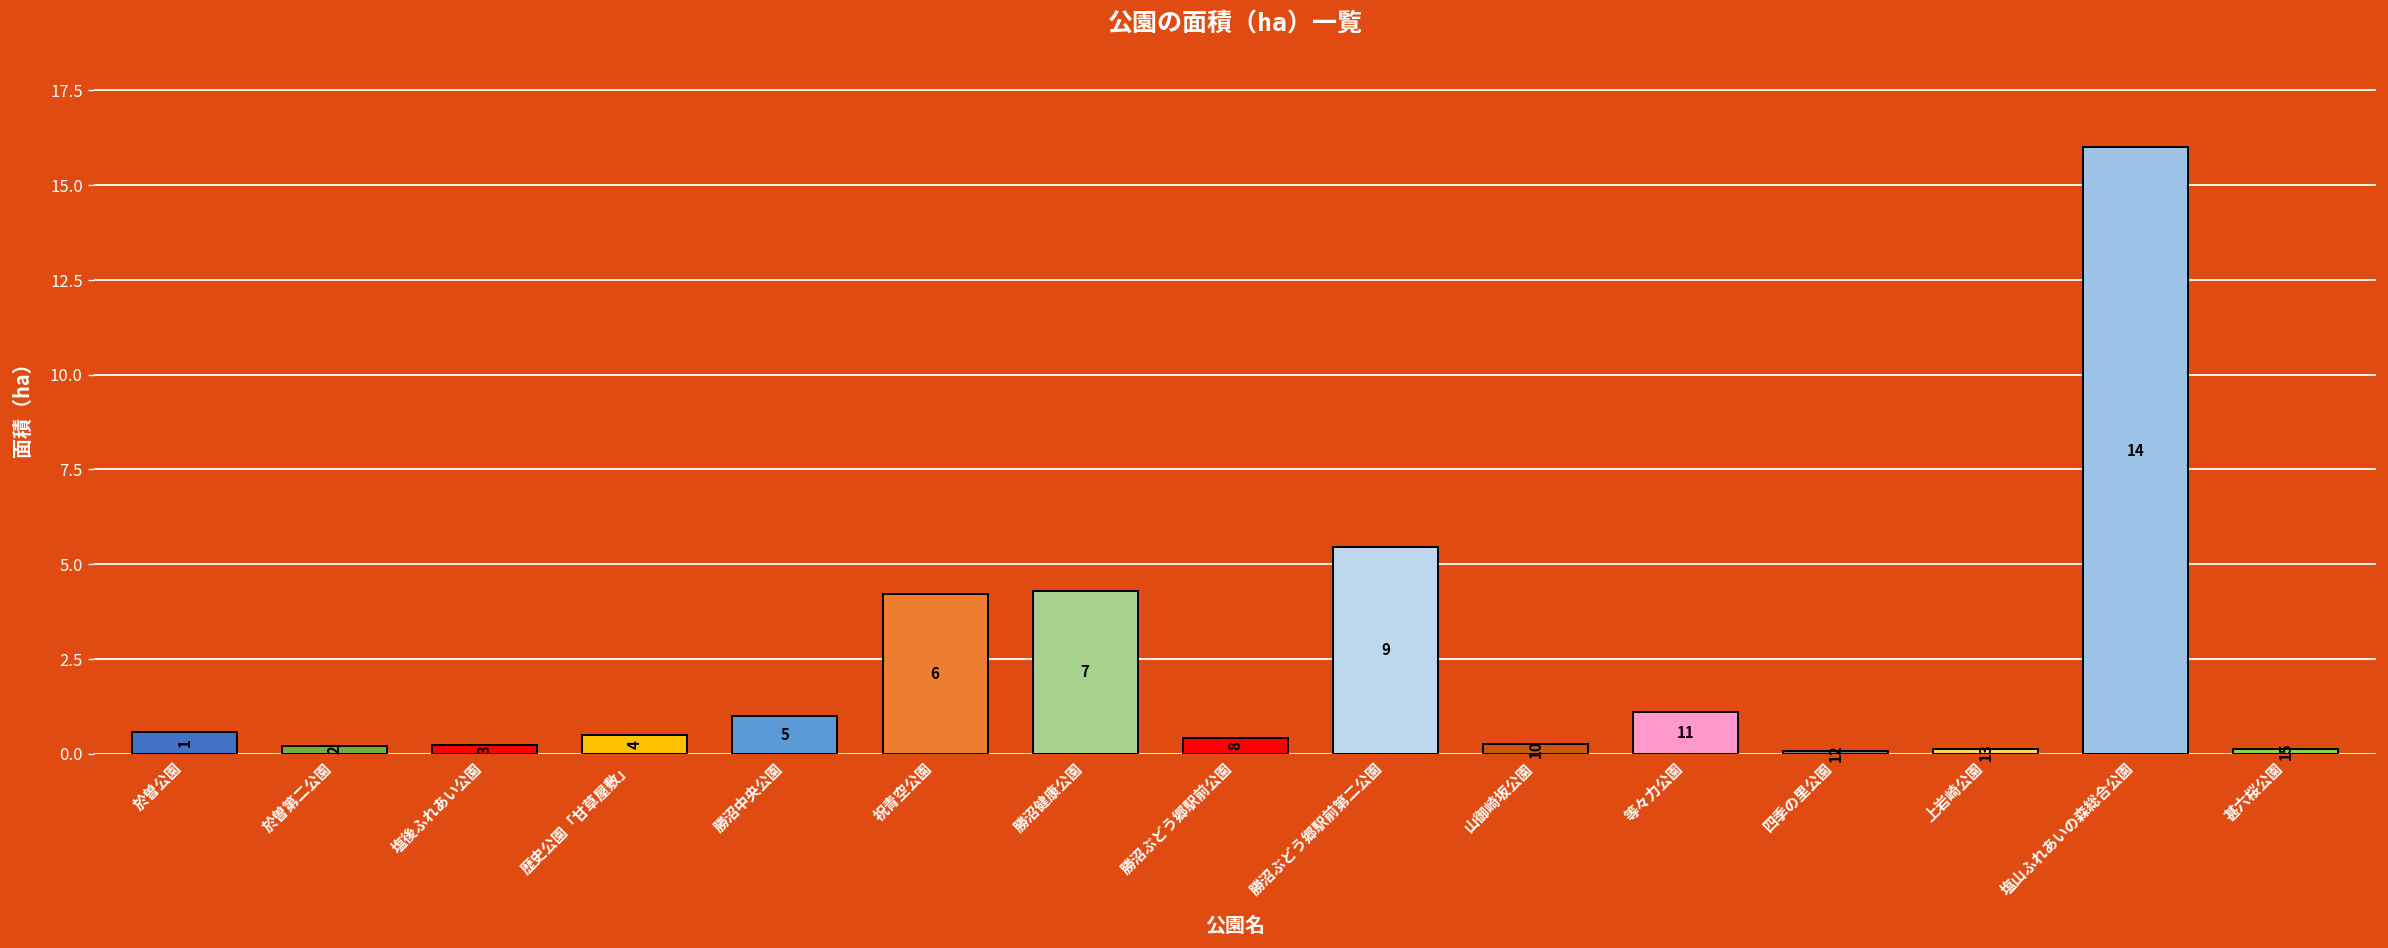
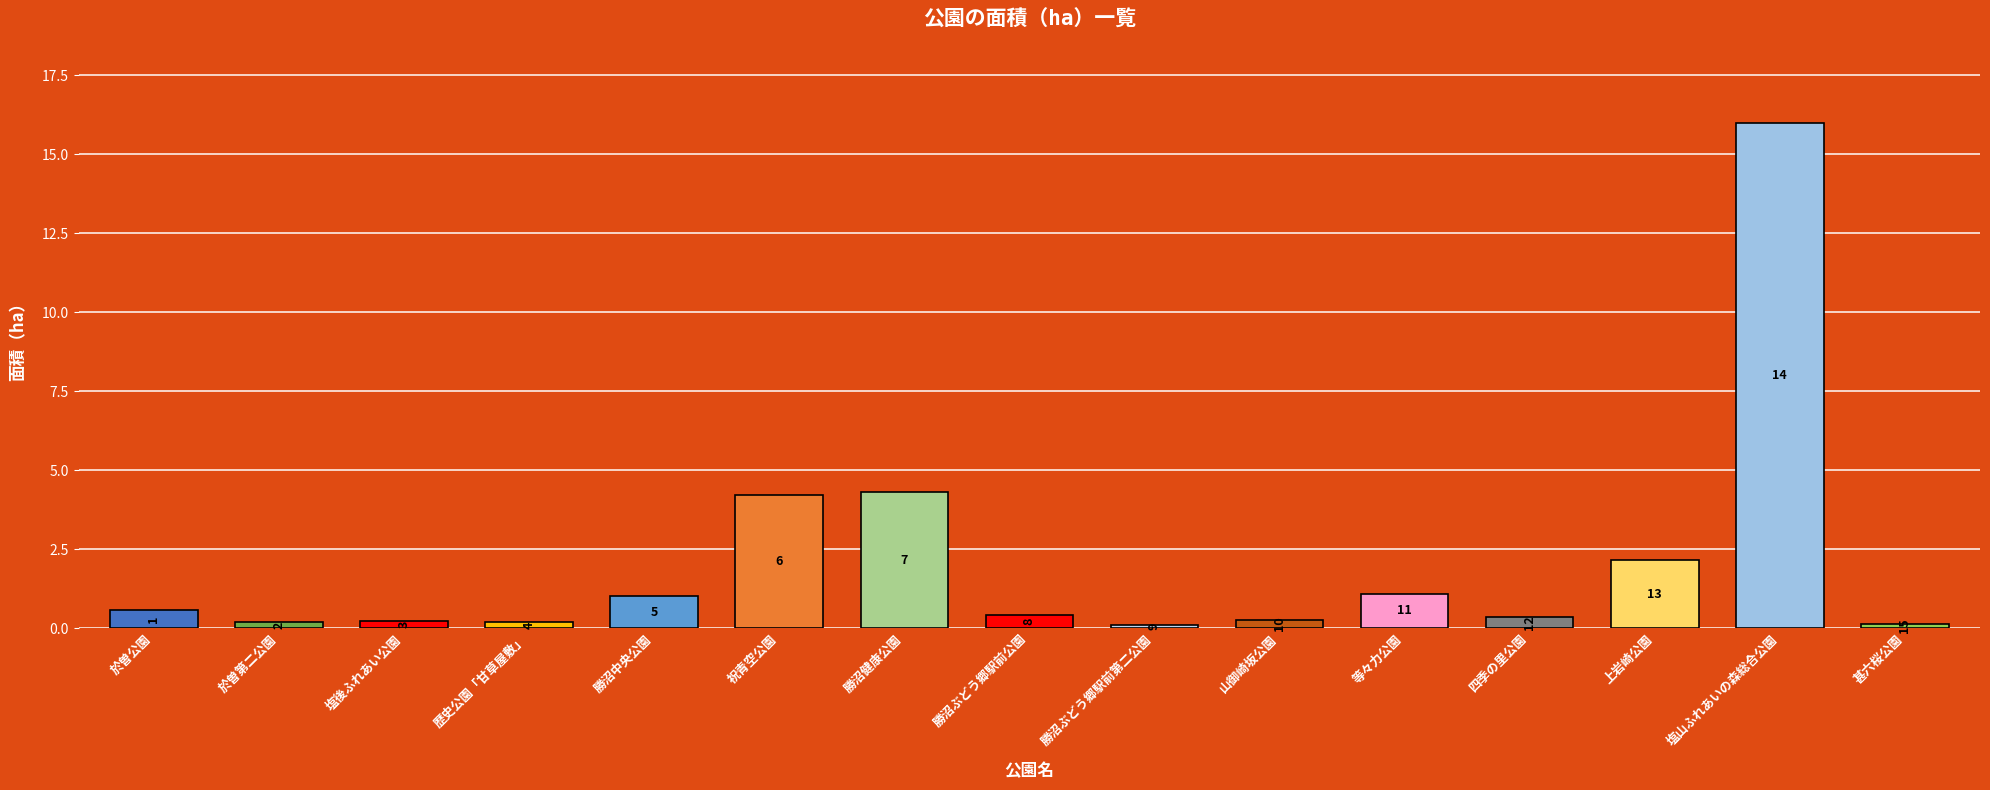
  {
-   "歴史公園「甘草屋敷」": 0.5,
-   "勝沼ぶどう郷駅前第二公園": 5.5,
-   "四季の里公園": 0.1,
-   "上岩崎公園": 0.1
+   "歴史公園「甘草屋敷」": 0.2,
+   "勝沼ぶどう郷駅前第二公園": 0.1,
+   "四季の里公園": 0.3,
+   "上岩崎公園": 2.2
  }
